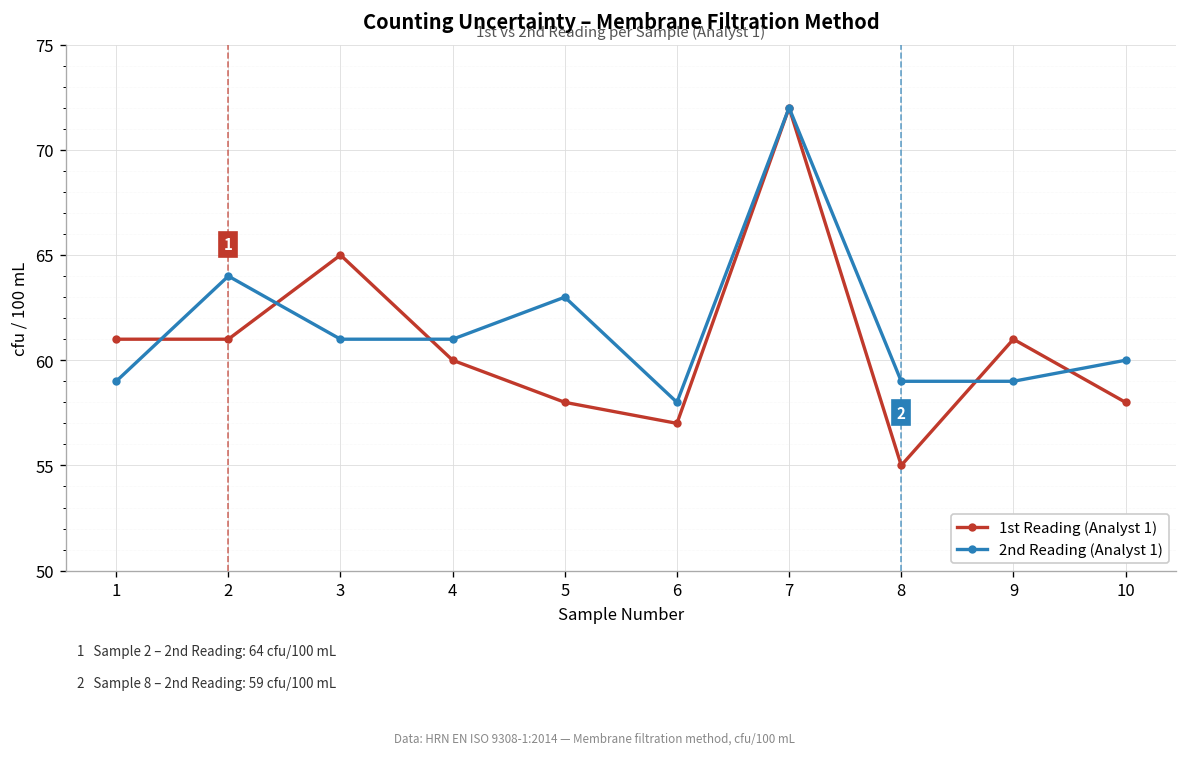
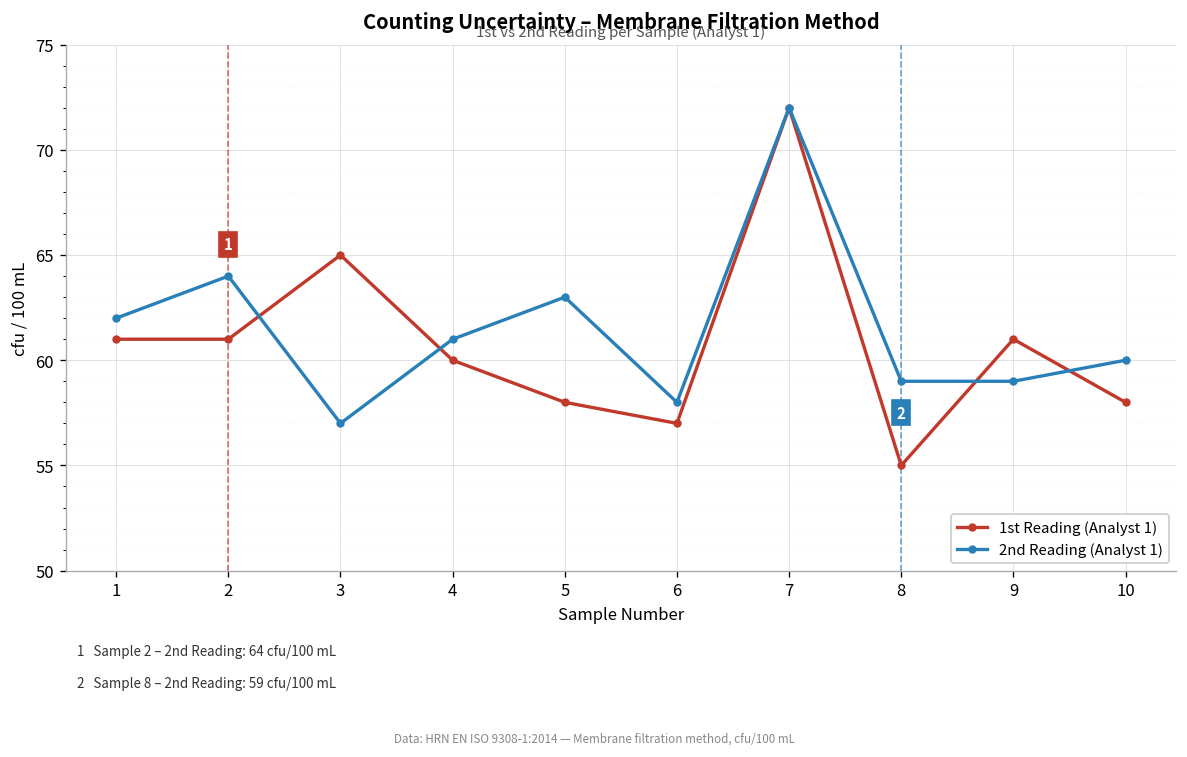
  {
    "1st Reading (Analyst 1)": {
      "1": 61,
      "2": 61,
      "3": 65,
      "4": 60,
      "5": 58,
      "6": 57,
      "8": 55,
      "9": 61,
      "10": 58
    },
    "2nd Reading (Analyst 1)": {
-     "1": 59,
-     "3": 61,
+     "1": 62,
+     "3": 57,
      "4": 61,
      "5": 63,
      "6": 58,
      "9": 59,
      "10": 60
    }
  }
